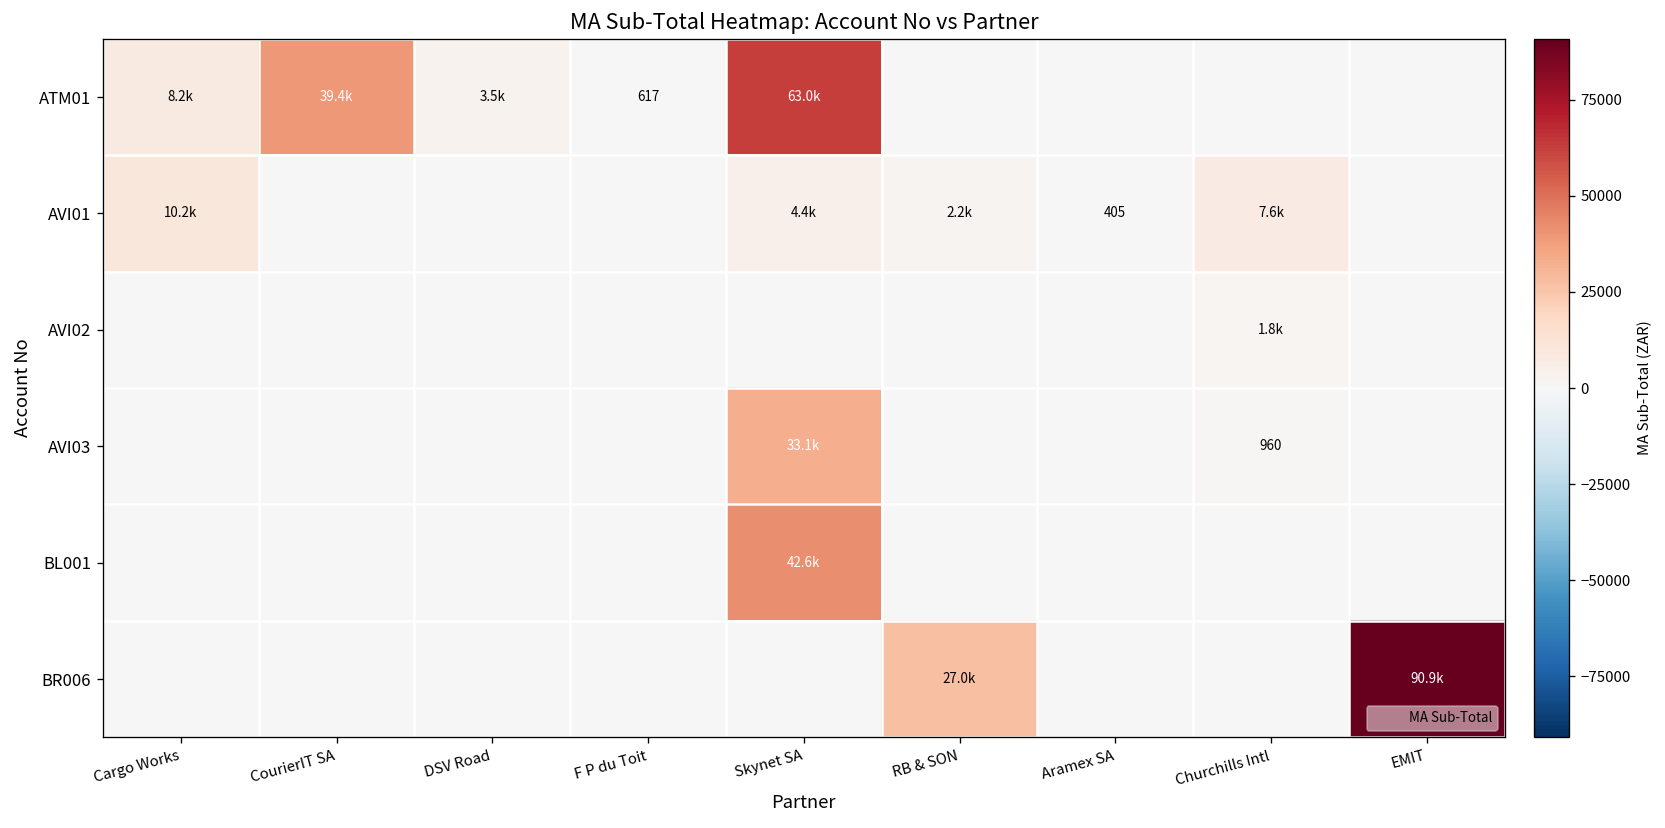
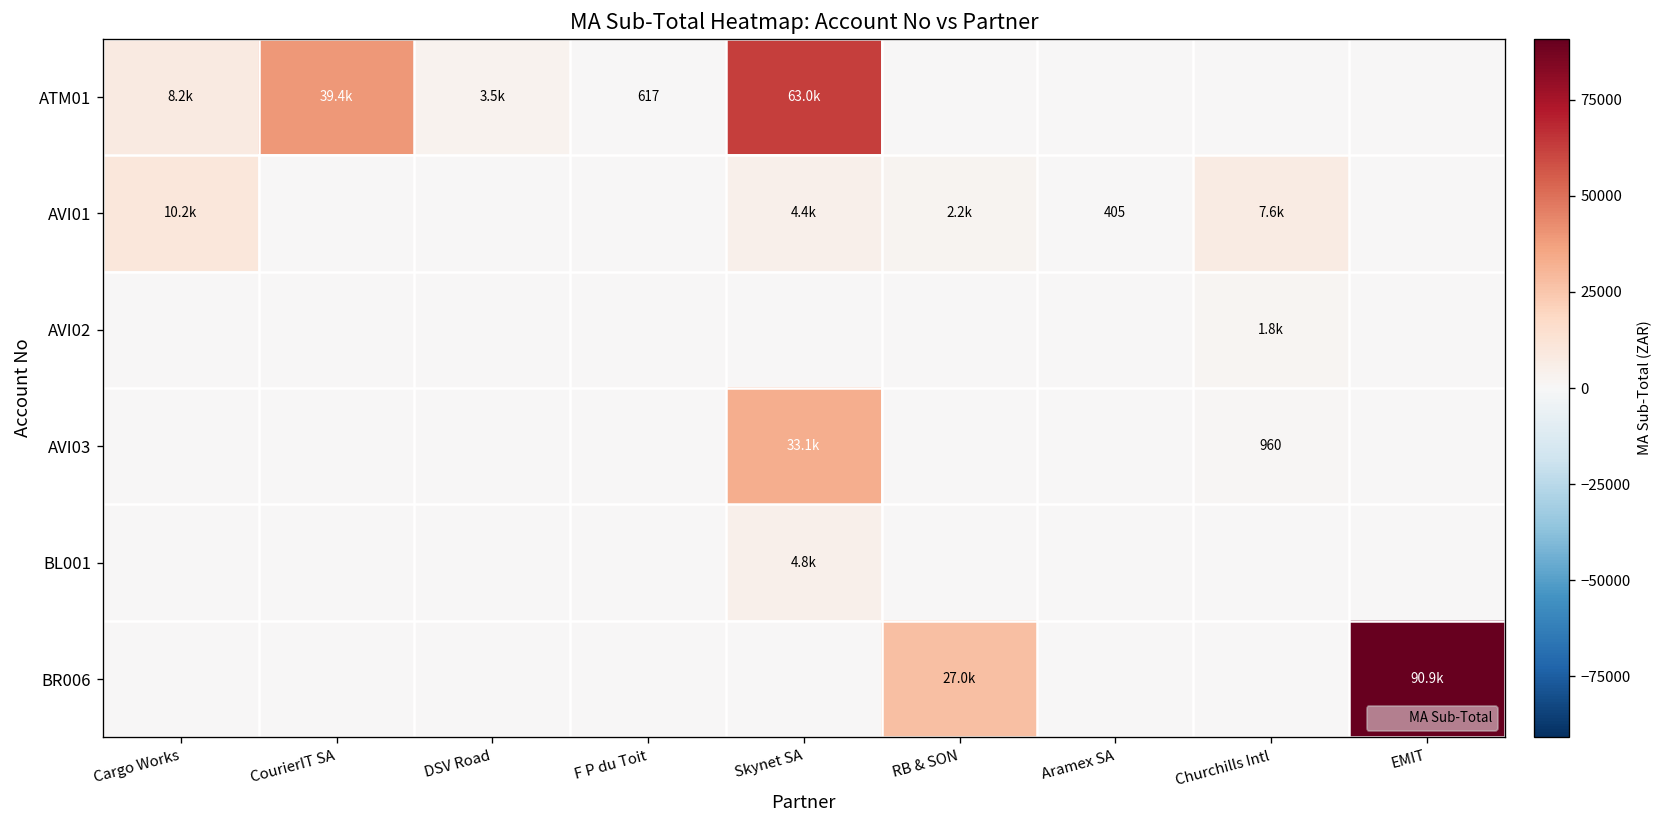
  {
    "ATM01": {
      "Cargo Works": "8.2k",
      "CourierIT SA": "39.4k",
      "DSV Road": "3.5k",
      "F P du Toit": "617",
      "Skynet SA": "63.0k"
    },
    "AVI01": {
      "Cargo Works": "10.2k",
      "Skynet SA": "4.4k",
      "RB & SON": "2.2k",
      "Aramex SA": "405",
      "Churchills Intl": "7.6k"
    },
    "AVI02": {
      "Churchills Intl": "1.8k"
    },
    "AVI03": {
      "Skynet SA": "33.1k",
      "Churchills Intl": "960"
    },
    "BL001": {
-     "Skynet SA": "42.6k"
+     "Skynet SA": "4.8k"
    },
    "BR006": {
      "RB & SON": "27.0k",
      "EMIT": "90.9k"
    }
  }
